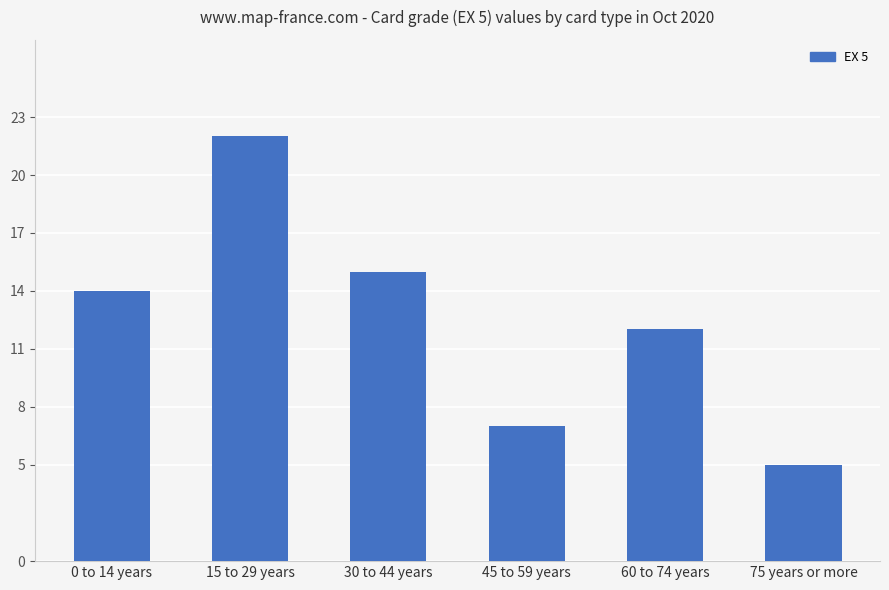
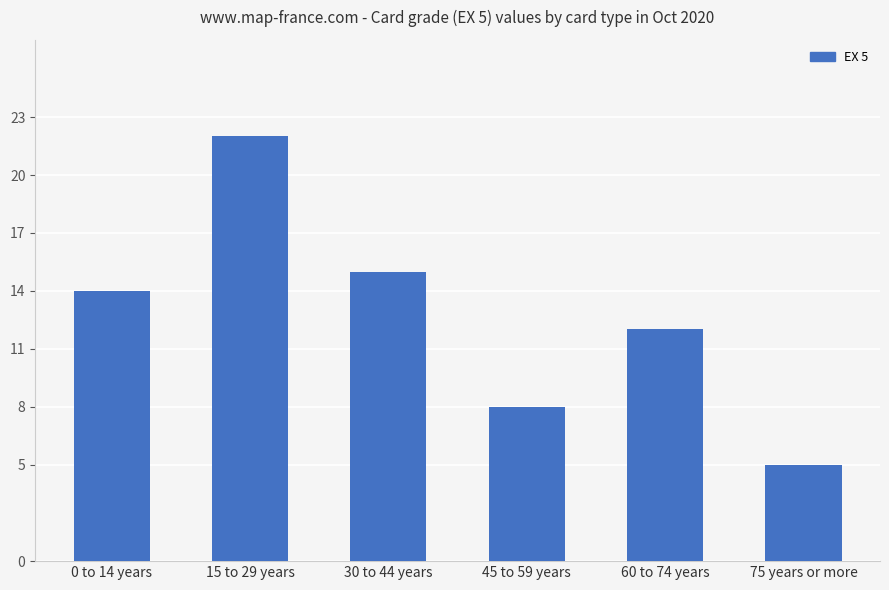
  {
    "0 to 14 years": 14,
    "15 to 29 years": 22,
    "30 to 44 years": 15,
-   "45 to 59 years": 7,
+   "45 to 59 years": 8,
    "60 to 74 years": 12,
    "75 years or more": 5
  }
